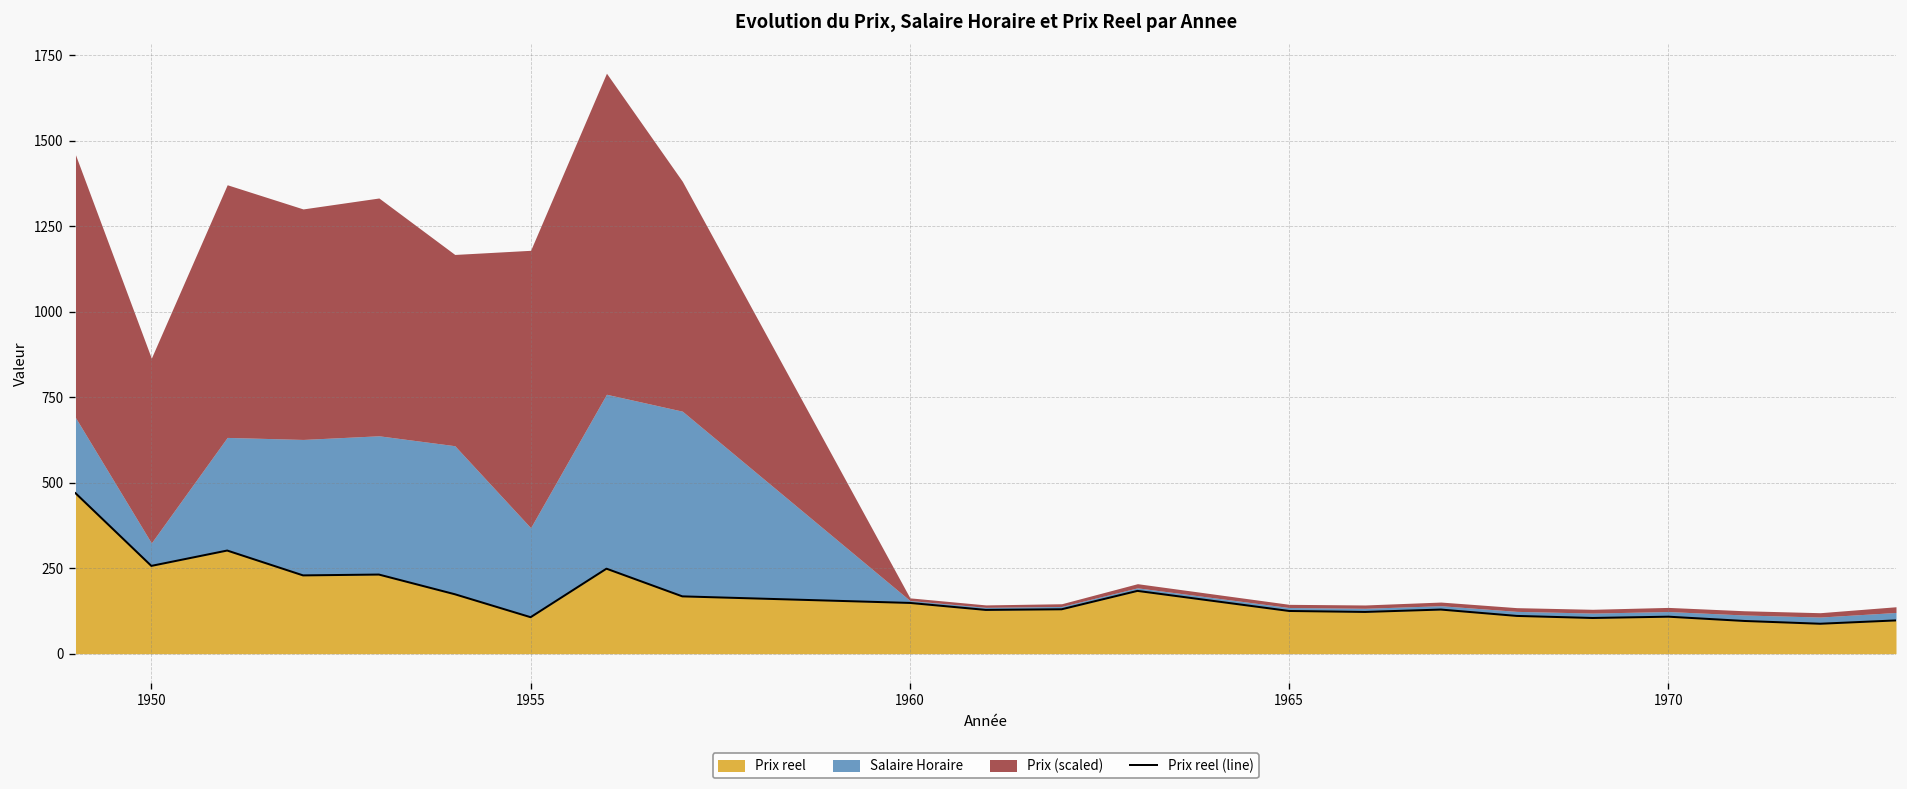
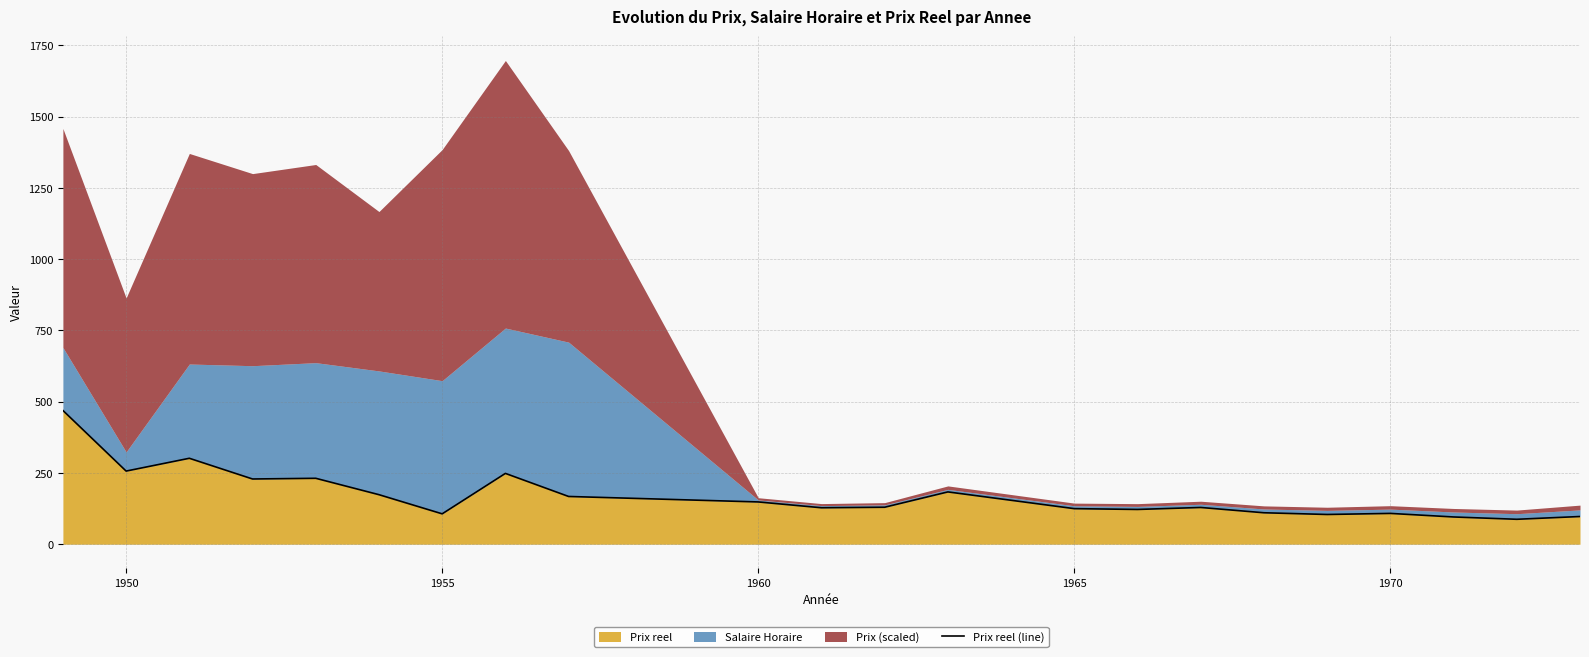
  {
    "Prix reel": {
      "1950": 260,
      "1955": 110,
      "1965": 120,
      "1970": 110
    },
    "Salaire Horaire": {
      "1950": 70,
-     "1955": 260,
+     "1955": 470,
      "1965": 10,
      "1970": 20
    },
    "Prix (scaled)": {
      "1950": 540,
      "1955": 810,
      "1965": 10,
      "1970": 10
    }
  }
